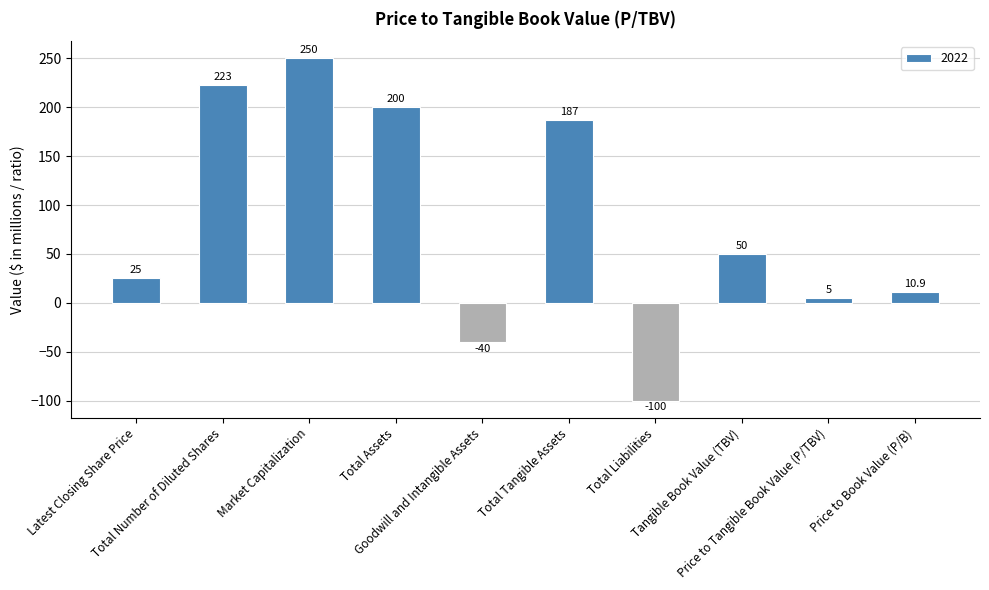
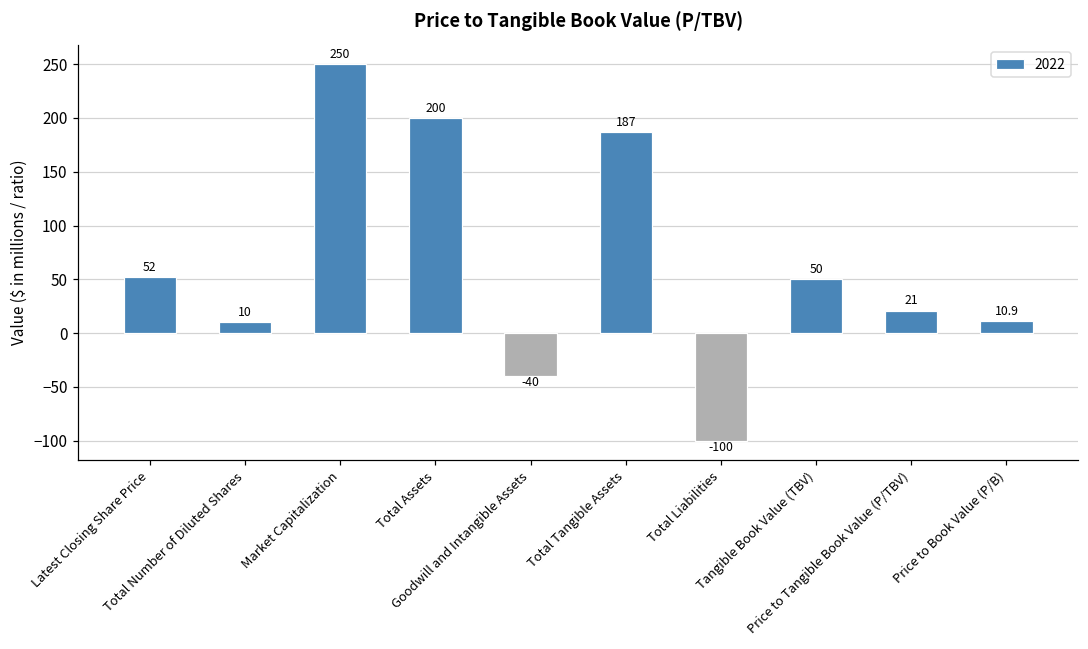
  {
-   "Latest Closing Share Price": 25,
-   "Total Number of Diluted Shares": 223,
+   "Latest Closing Share Price": 52,
+   "Total Number of Diluted Shares": 10,
    "Market Capitalization": 250,
    "Total Assets": 200,
    "Goodwill and Intangible Assets": -40,
    "Total Tangible Assets": 187,
    "Total Liabilities": -100,
    "Tangible Book Value (TBV)": 50,
-   "Price to Tangible Book Value (P/TBV)": 5,
+   "Price to Tangible Book Value (P/TBV)": 21,
    "Price to Book Value (P/B)": 10.9
  }
